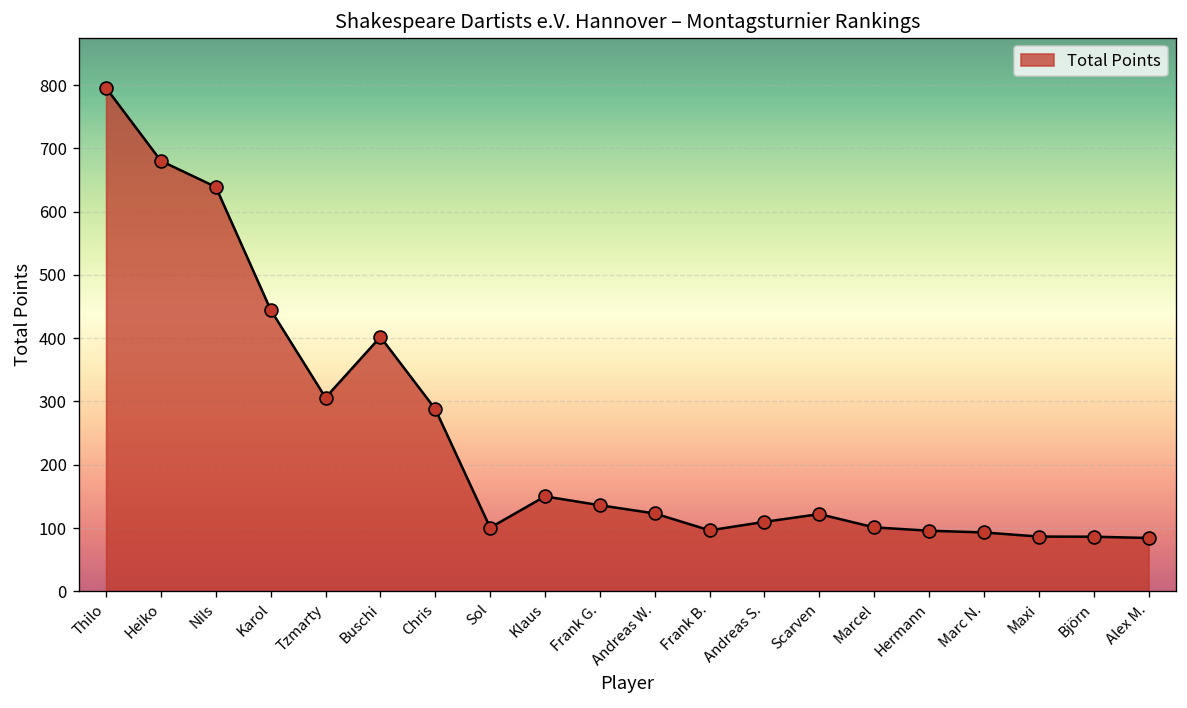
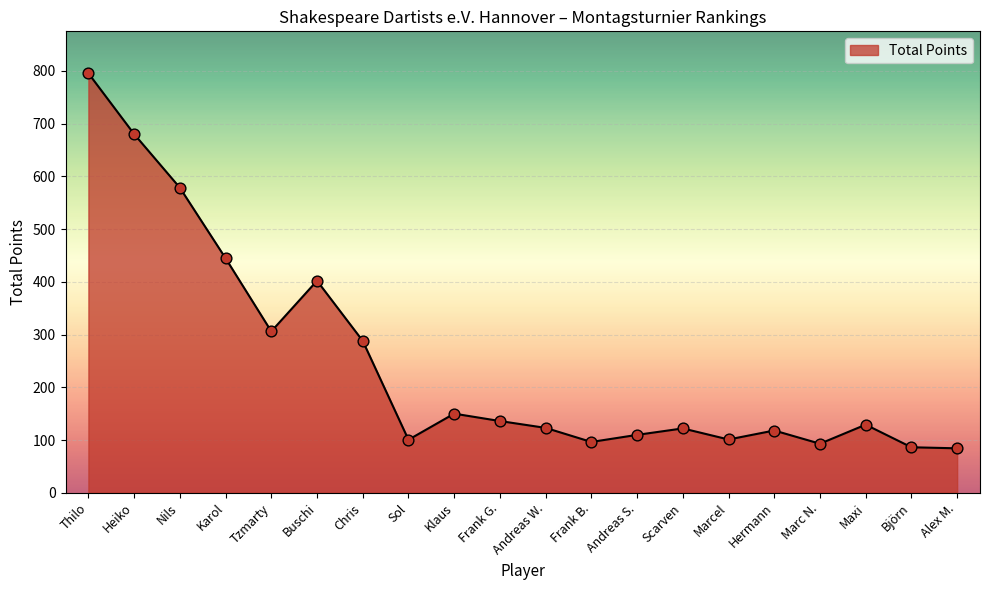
  {
    "Thilo": 800,
    "Heiko": 680,
-   "Nils": 640,
+   "Nils": 580,
    "Karol": 440,
    "Tzmarty": 310,
    "Buschi": 400,
    "Chris": 290,
    "Sol": 100,
    "Klaus": 150,
    "Frank G.": 140,
    "Andreas W.": 120,
    "Frank B.": 100,
    "Andreas S.": 110,
    "Scarven": 120,
    "Marcel": 100,
-   "Hermann": 100,
+   "Hermann": 120,
    "Marc N.": 90,
-   "Maxi": 90,
+   "Maxi": 130,
    "Björn": 90,
    "Alex M.": 80
  }
